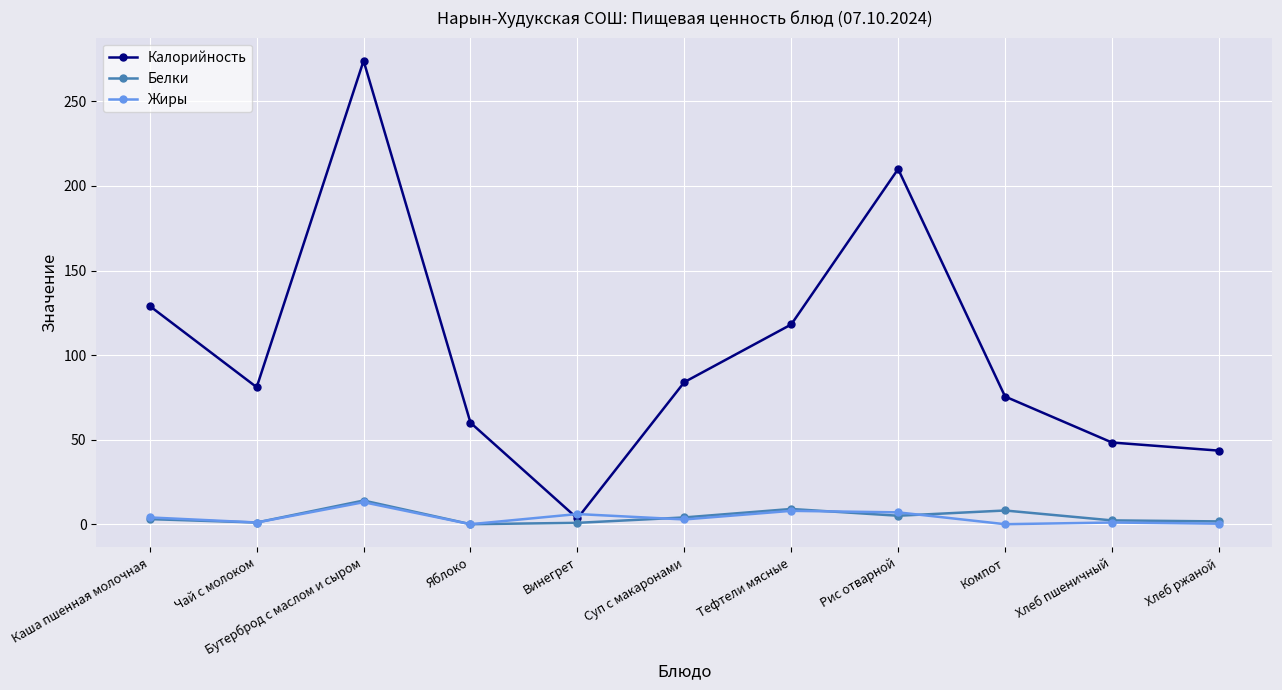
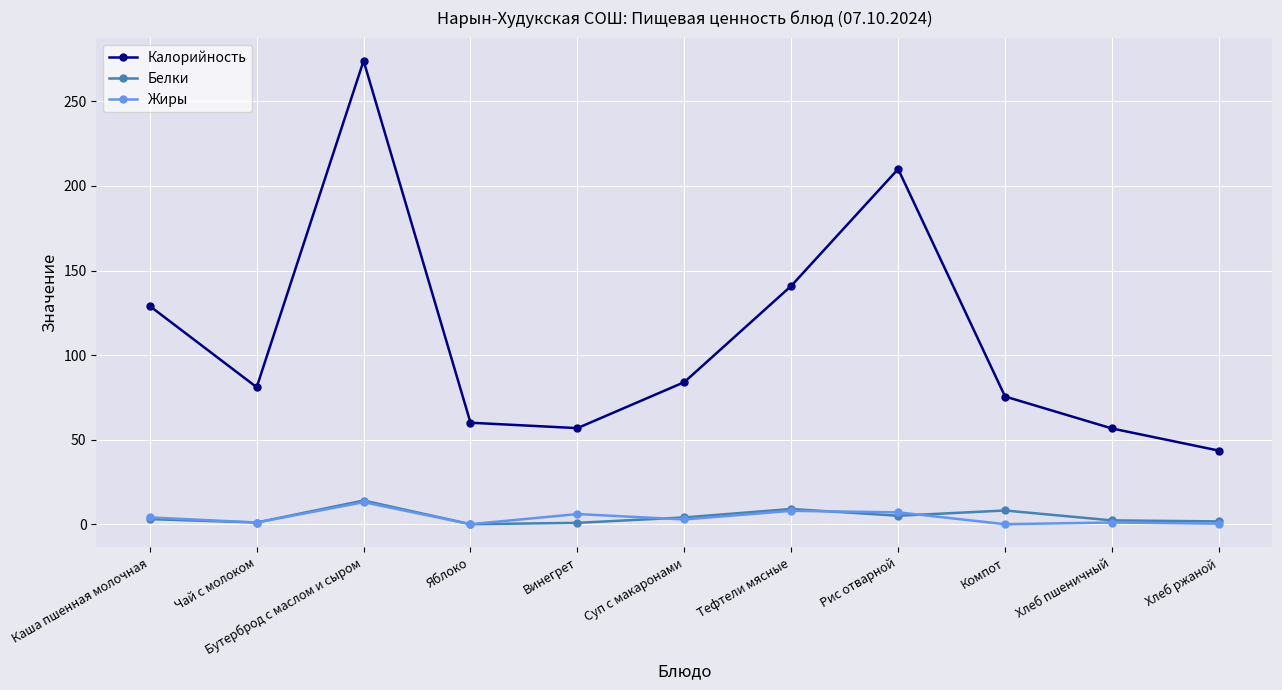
  {
    "Калорийность": {
      "Каша пшенная молочная": 129,
      "Чай с молоком": 81,
      "Бутерброд с маслом и сыром": 274,
      "Яблоко": 60,
-     "Винегрет": 3,
+     "Винегрет": 57,
      "Суп с макаронами": 84,
-     "Тефтели мясные": 118,
+     "Тефтели мясные": 141,
      "Рис отварной": 210,
      "Компот": 76,
-     "Хлеб пшеничный": 48,
+     "Хлеб пшеничный": 57,
      "Хлеб ржаной": 44
    },
    "Белки": {
      "Винегрет": 1,
      "Рис отварной": 5,
      "Компот": 8
    },
    "Жиры": {
      "Винегрет": 6,
      "Рис отварной": 7,
      "Компот": 0
    }
  }
